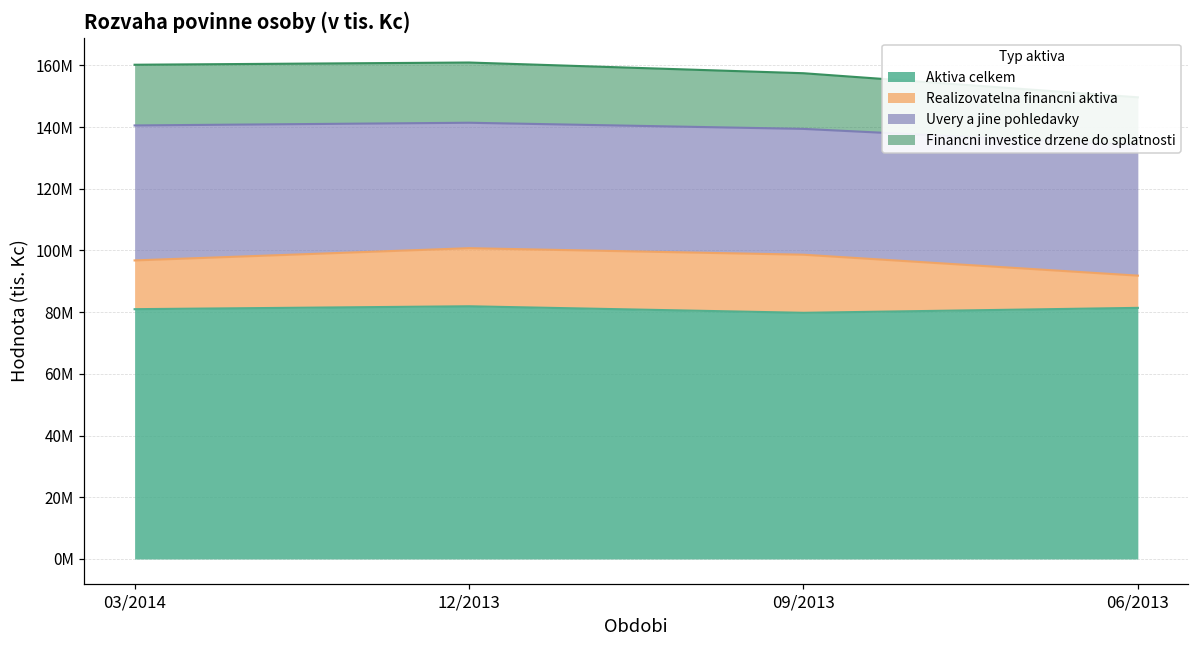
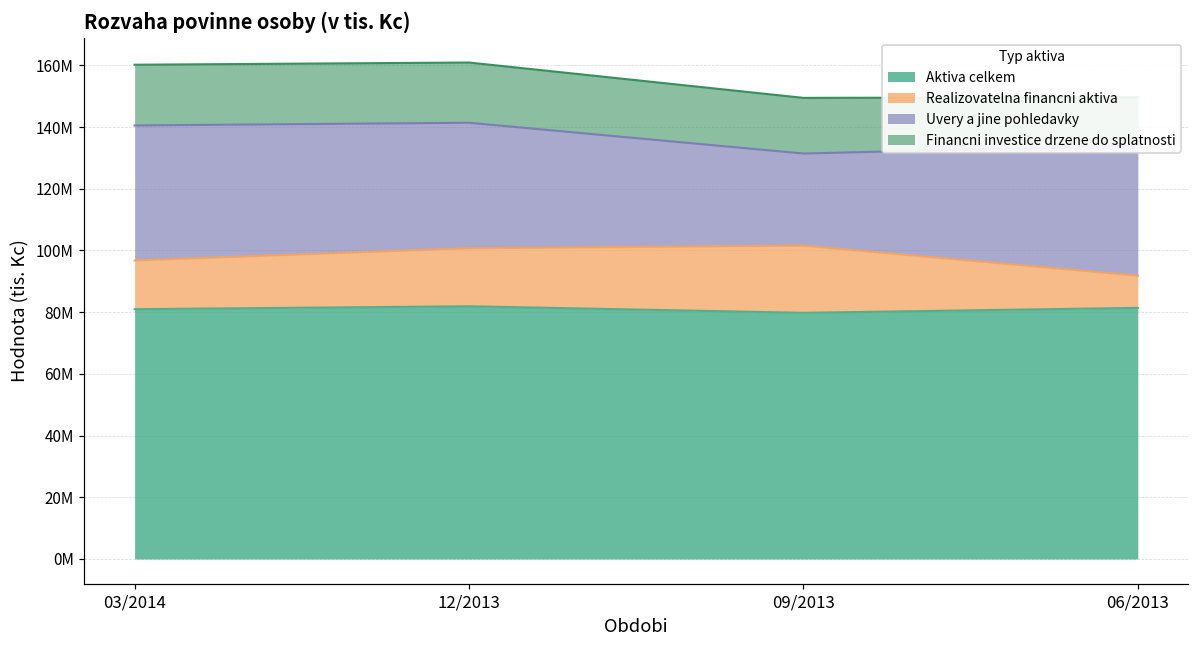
  {
    "Realizovatelna financni aktiva": {
      "03/2014": 16000000,
      "12/2013": 19000000,
-     "09/2013": 19000000,
+     "09/2013": 22000000,
      "06/2013": 10000000
    },
    "Uvery a jine pohledavky": {
      "03/2014": 44000000,
      "12/2013": 41000000,
-     "09/2013": 41000000
+     "09/2013": 30000000
    }
  }
